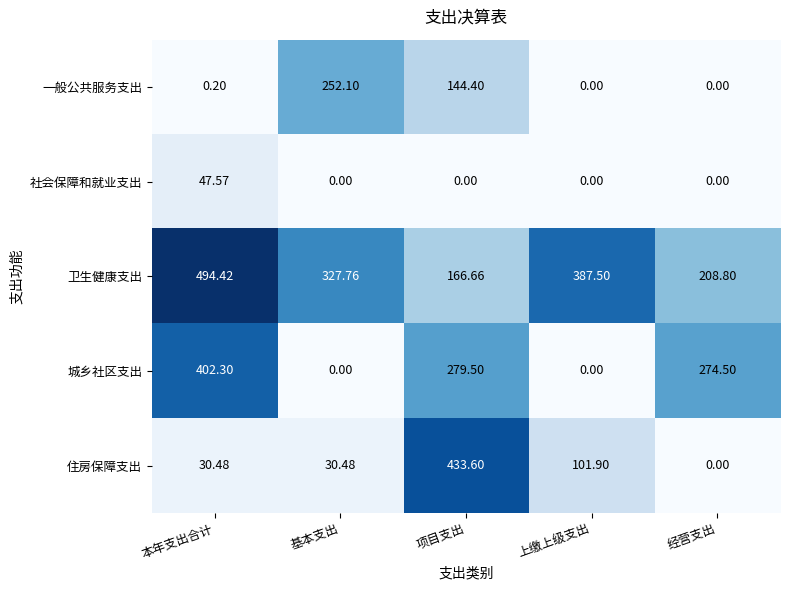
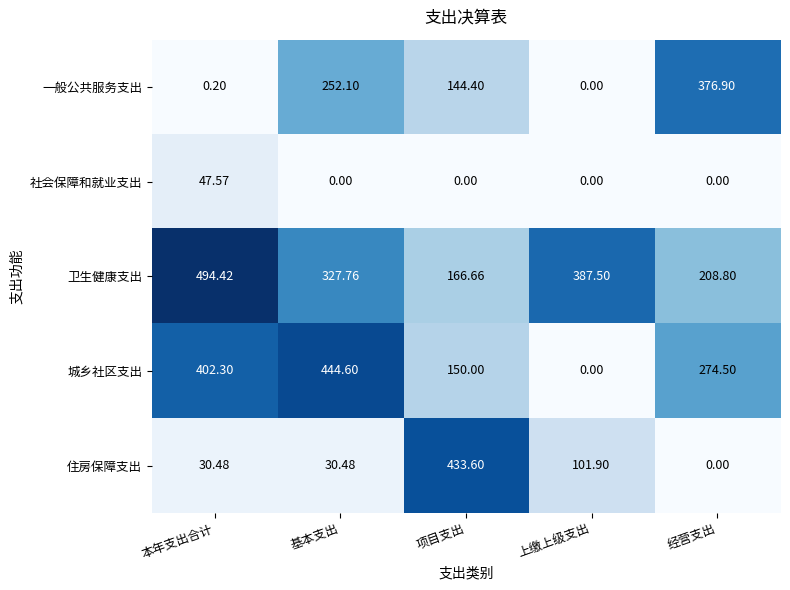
  {
    "一般公共服务支出": {
      "本年支出合计": 0.20,
      "基本支出": 252.10,
      "项目支出": 144.40,
      "上缴上级支出": 0.00,
-     "经营支出": 0.00
+     "经营支出": 376.90
    },
    "社会保障和就业支出": {
      "本年支出合计": 47.57,
      "基本支出": 0.00,
      "项目支出": 0.00,
      "上缴上级支出": 0.00,
      "经营支出": 0.00
    },
    "卫生健康支出": {
      "本年支出合计": 494.42,
      "基本支出": 327.76,
      "项目支出": 166.66,
      "上缴上级支出": 387.50,
      "经营支出": 208.80
    },
    "城乡社区支出": {
      "本年支出合计": 402.30,
-     "基本支出": 0.00,
-     "项目支出": 279.50,
+     "基本支出": 444.60,
+     "项目支出": 150.00,
      "上缴上级支出": 0.00,
      "经营支出": 274.50
    },
    "住房保障支出": {
      "本年支出合计": 30.48,
      "基本支出": 30.48,
      "项目支出": 433.60,
      "上缴上级支出": 101.90,
      "经营支出": 0.00
    }
  }
